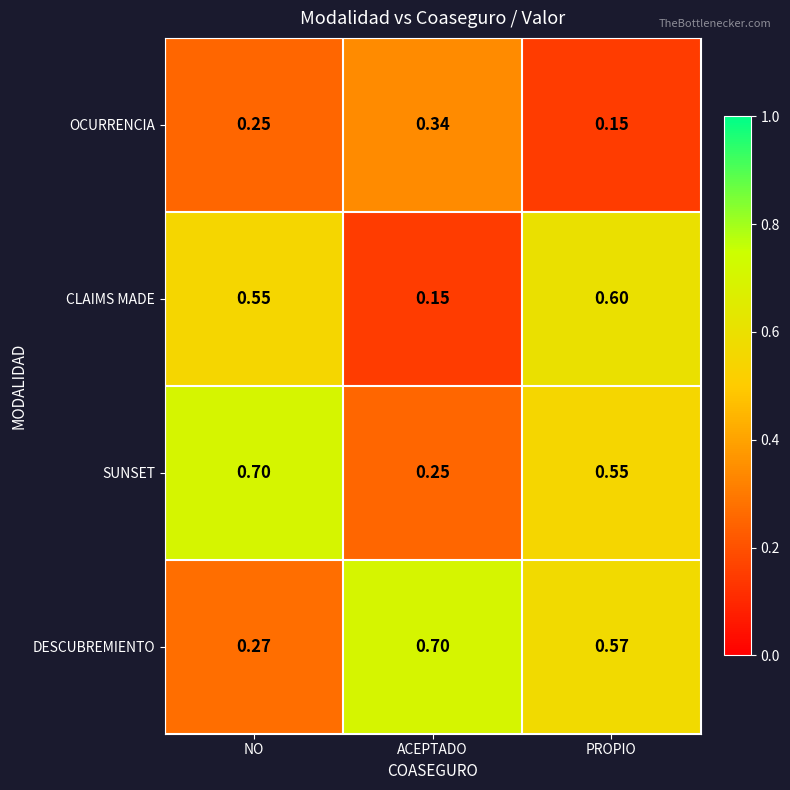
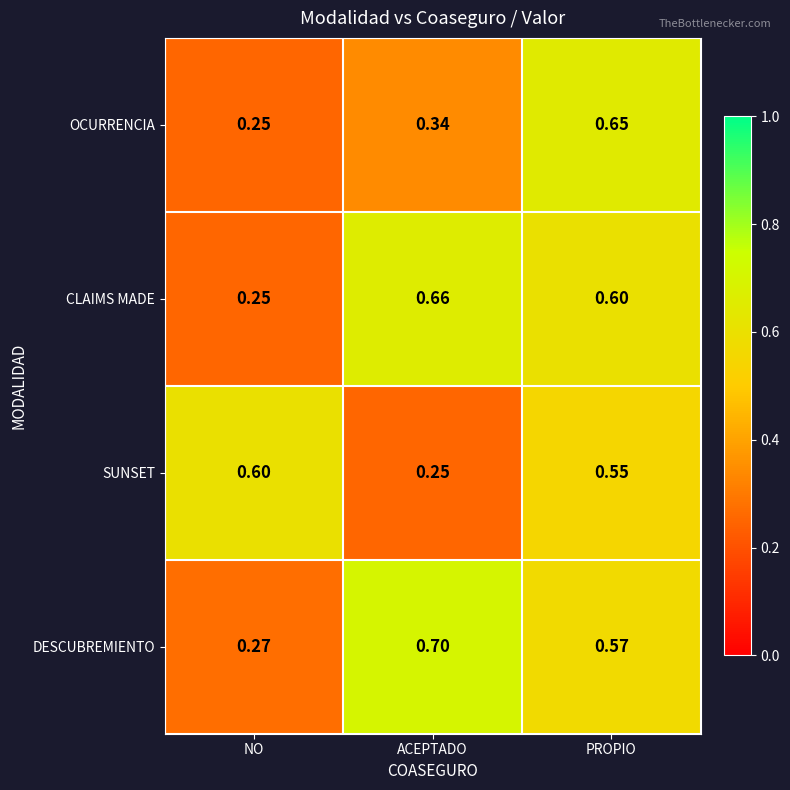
  {
    "OCURRENCIA": {
      "NO": 0.25,
      "ACEPTADO": 0.34,
-     "PROPIO": 0.15
+     "PROPIO": 0.65
    },
    "CLAIMS MADE": {
-     "NO": 0.55,
-     "ACEPTADO": 0.15,
+     "NO": 0.25,
+     "ACEPTADO": 0.66,
      "PROPIO": 0.60
    },
    "SUNSET": {
-     "NO": 0.70,
+     "NO": 0.60,
      "ACEPTADO": 0.25,
      "PROPIO": 0.55
    },
    "DESCUBREMIENTO": {
      "NO": 0.27,
      "ACEPTADO": 0.70,
      "PROPIO": 0.57
    }
  }
